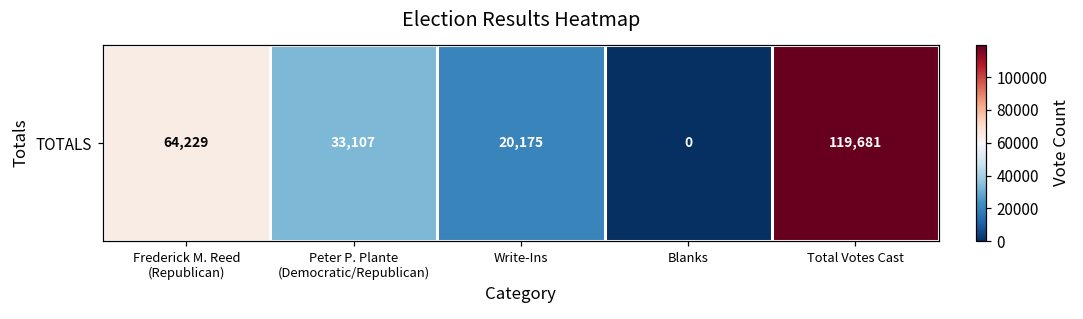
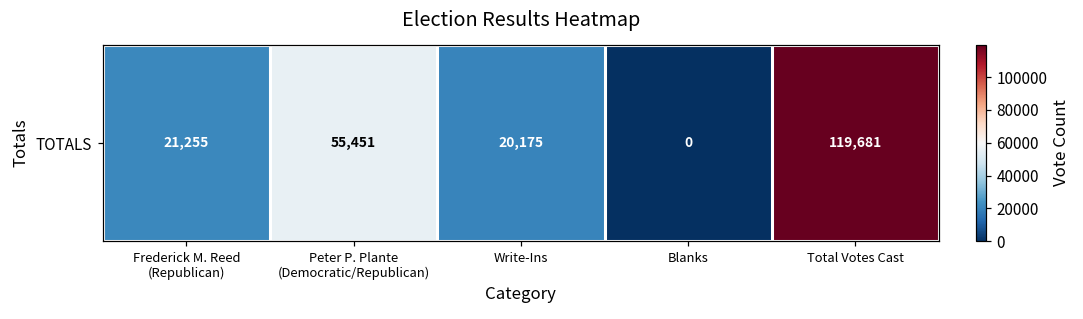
  {
    "TOTALS": {
-     "Frederick M. Reed (Republican)": "64,229",
-     "Peter P. Plante (Democratic/Republican)": "33,107",
+     "Frederick M. Reed (Republican)": "21,255",
+     "Peter P. Plante (Democratic/Republican)": "55,451",
      "Write-Ins": "20,175",
      "Blanks": "0",
      "Total Votes Cast": "119,681"
    }
  }
